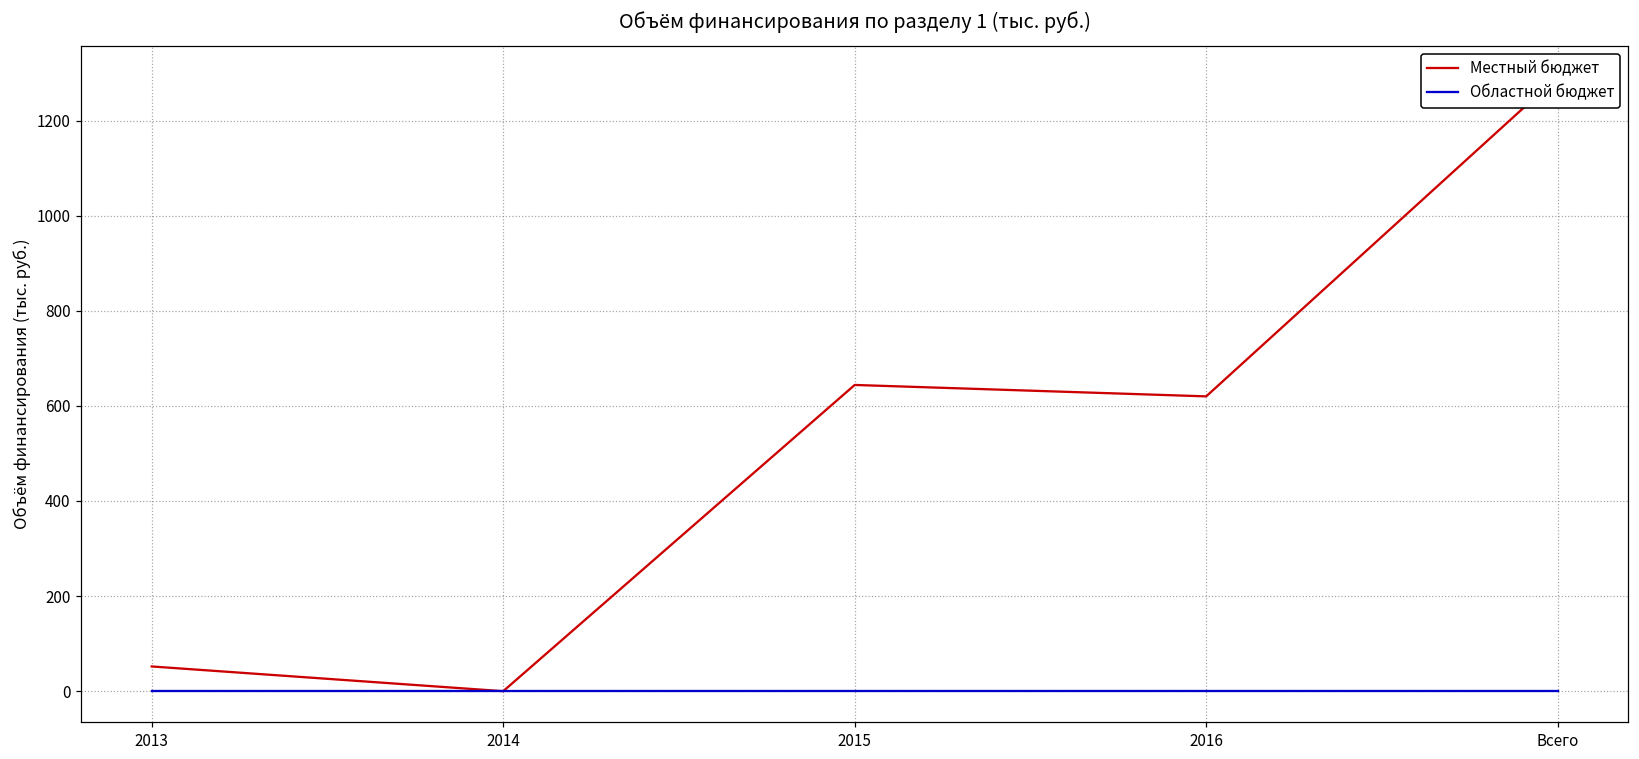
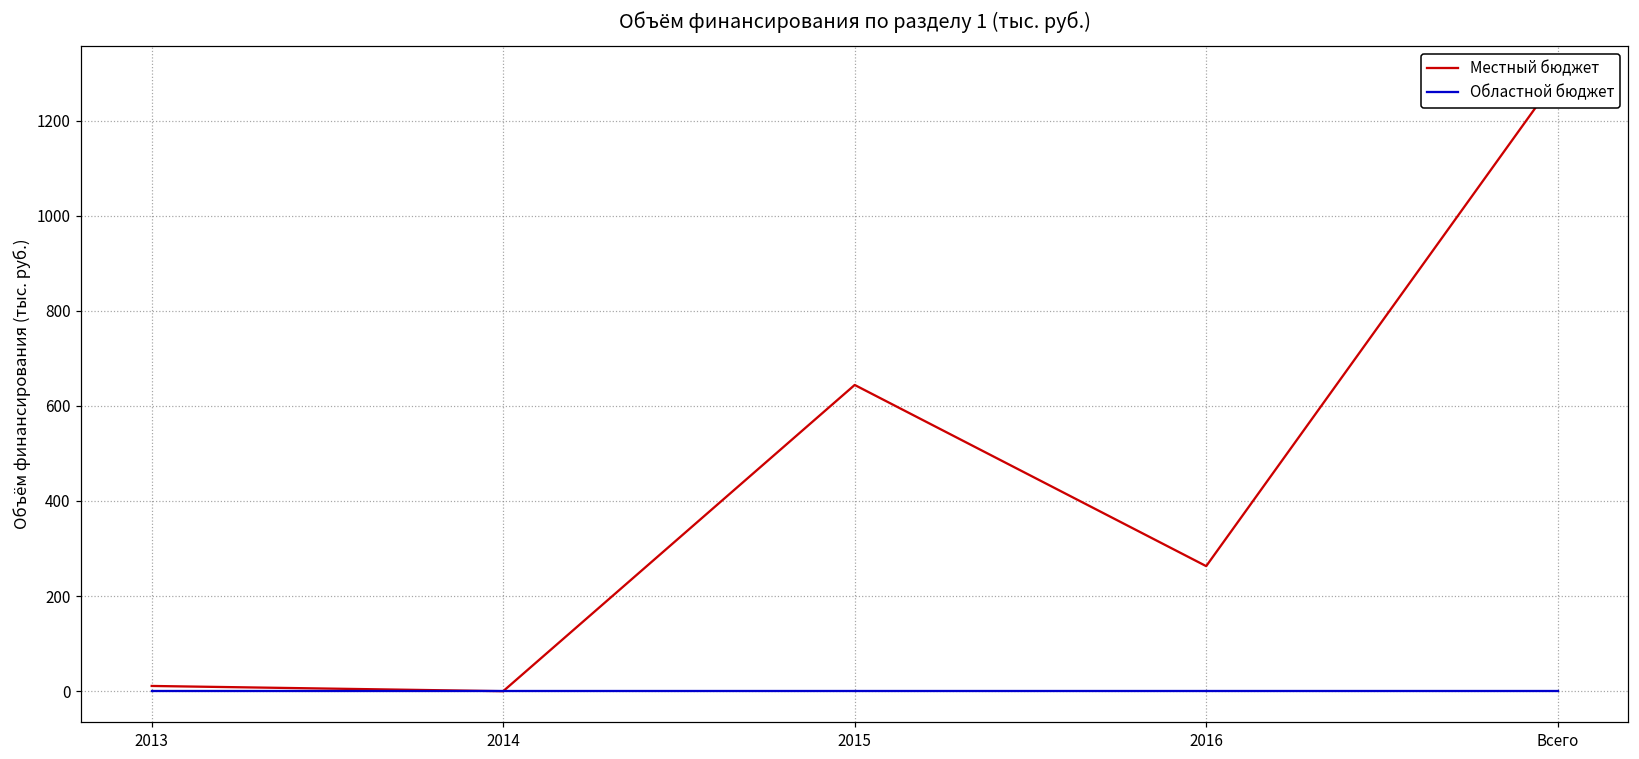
  {
    "Местный бюджет": {
-     "2013": 50,
+     "2013": 10,
      "2015": 640,
-     "2016": 620
+     "2016": 260
    },
    "Областной бюджет": {
      "2013": 0,
      "2015": 0,
      "2016": 0,
      "Всего": 0
    }
  }
